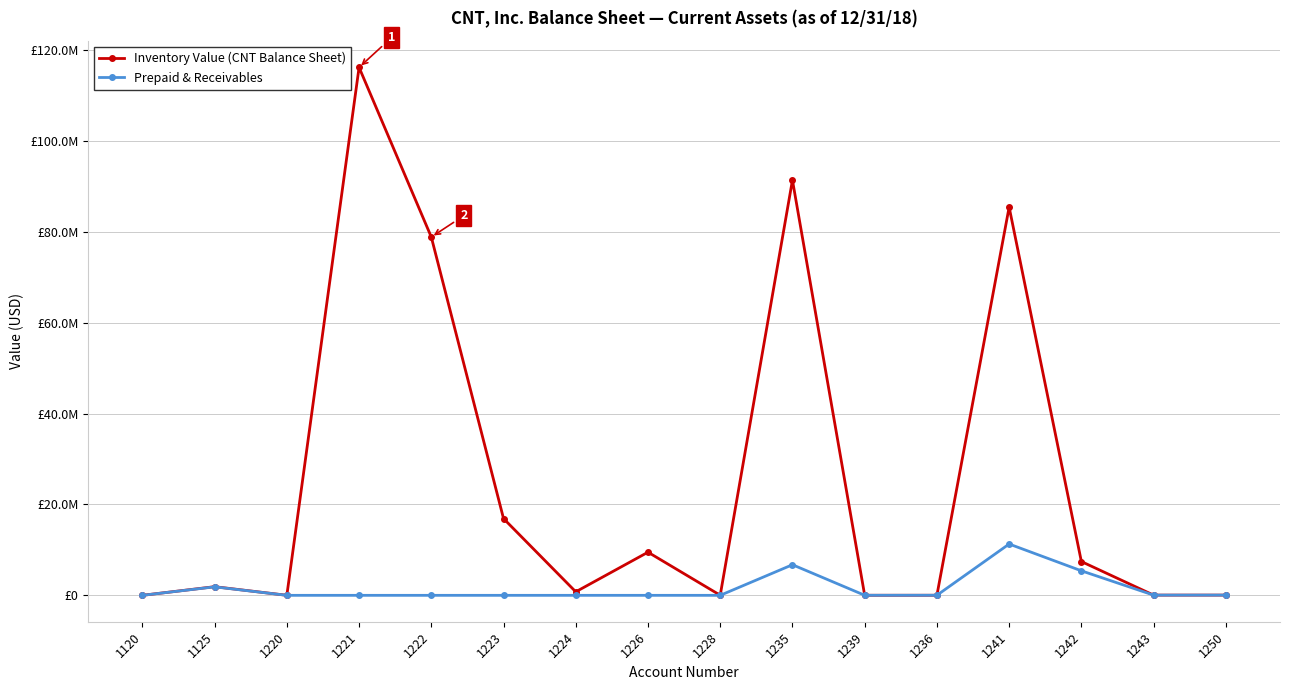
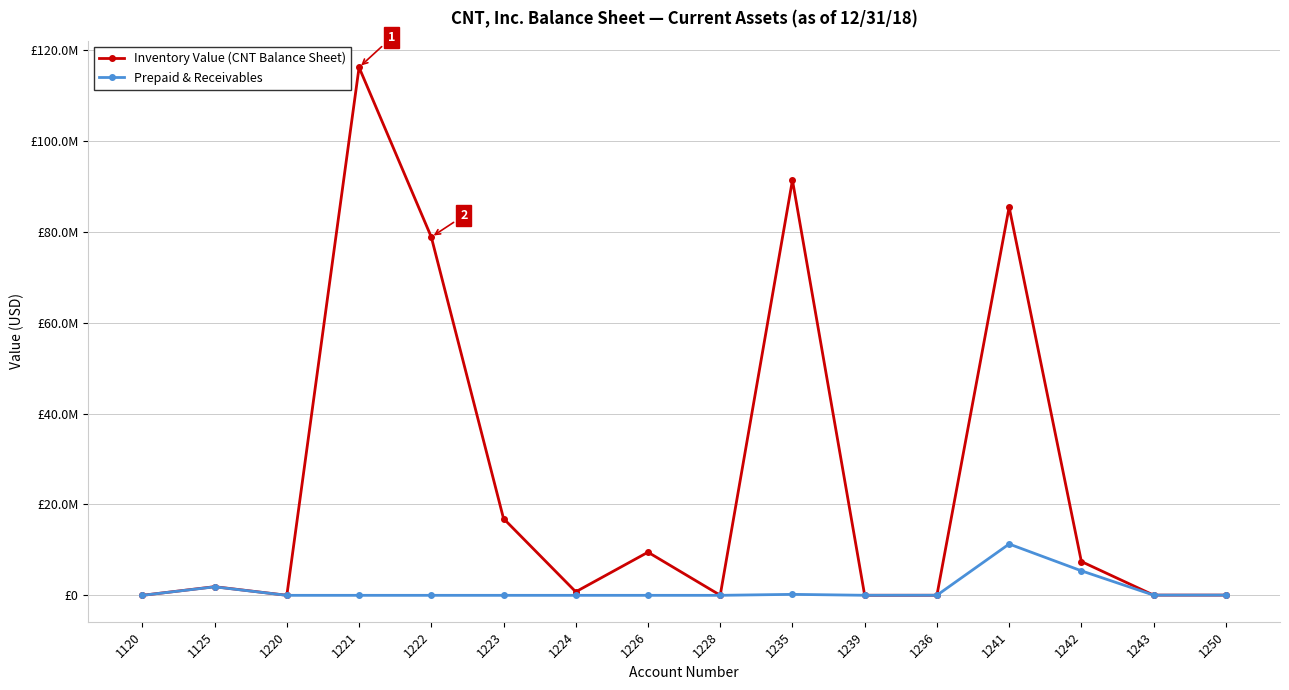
  {
    "Inventory Value (CNT Balance Sheet)": {
      "1221": "£116000000",
      "1222": "£79000000",
      "1223": "£17000000",
      "1224": "£1000000",
      "1226": "£9000000",
      "1235": "£91000000",
      "1241": "£85000000",
      "1242": "£7000000"
    },
    "Prepaid & Receivables": {
      "1221": "£0",
      "1222": "£0",
      "1223": "£0",
      "1224": "£0",
      "1226": "£0",
-     "1235": "£7000000",
+     "1235": "£0",
      "1241": "£11000000",
      "1242": "£5000000"
    }
  }
